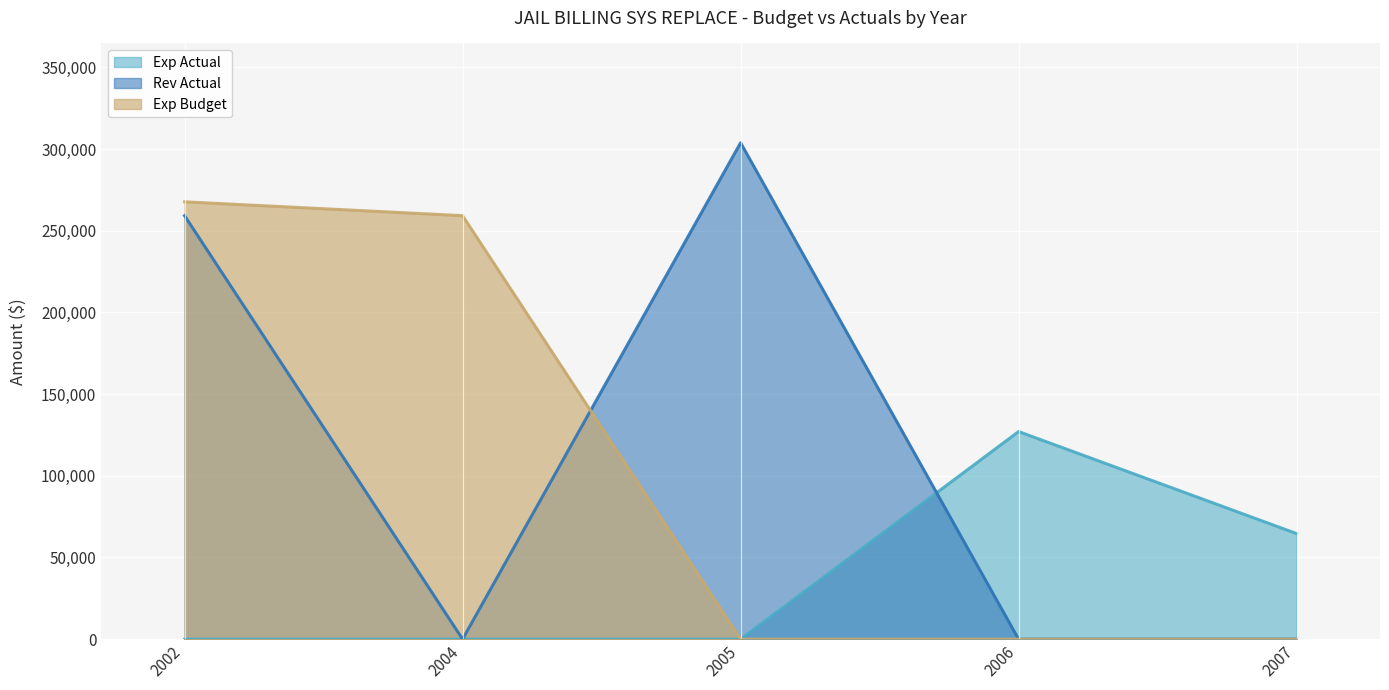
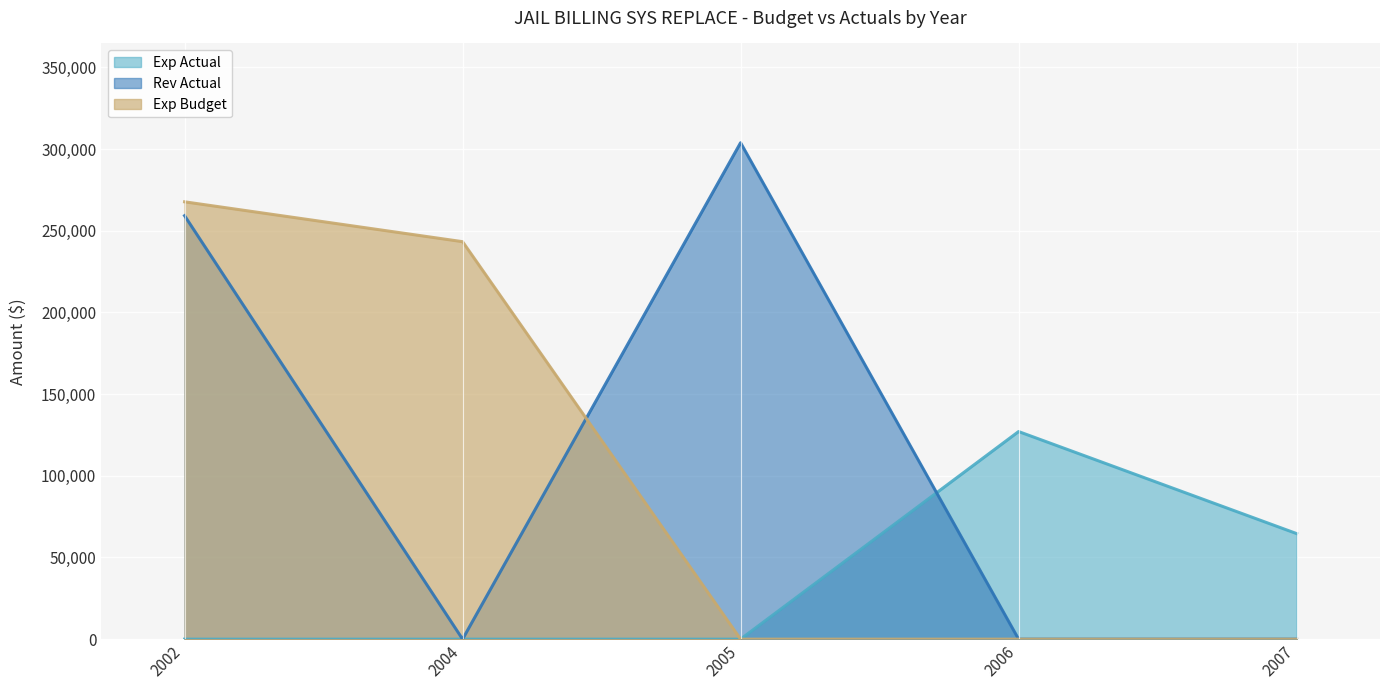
  {
    "Exp Budget": {
      "2002": "268,000",
-     "2004": "259,000"
+     "2004": "243,000"
    }
  }
